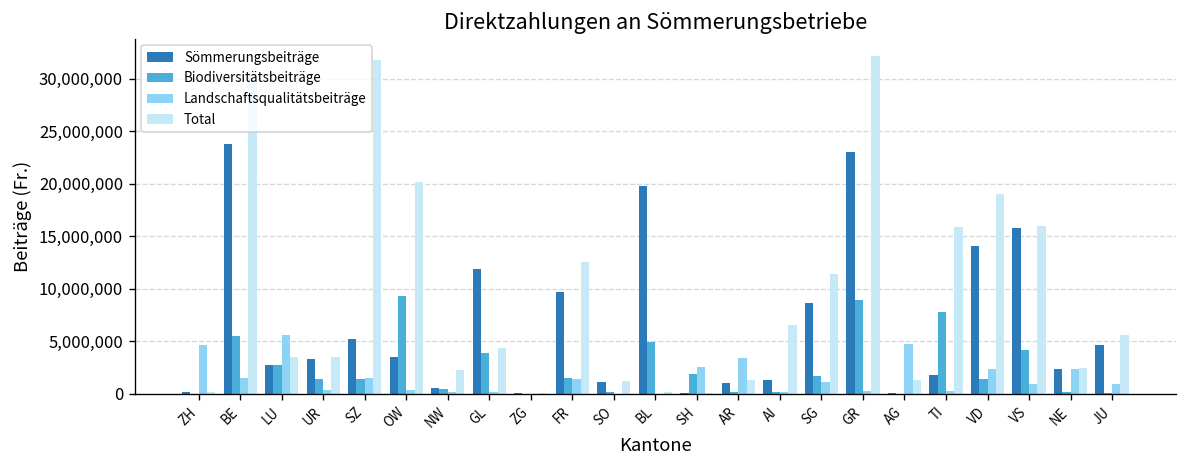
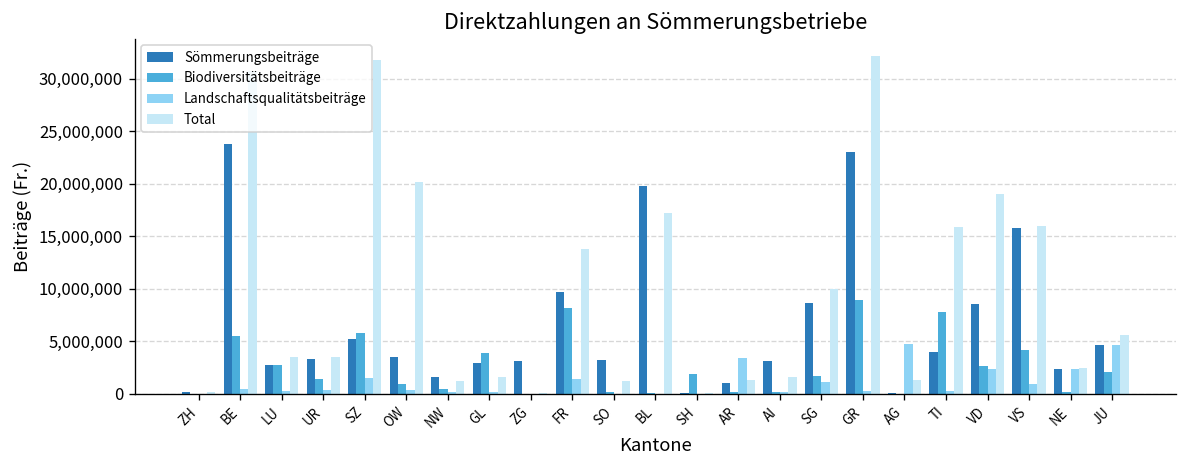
  {
    "Sömmerungsbeiträge": {
      "BE": "24,000,000",
      "LU": "3,000,000",
      "UR": "3,000,000",
      "SZ": "5,000,000",
      "OW": "3,000,000",
-     "NW": "0",
-     "GL": "12,000,000",
-     "ZG": "0",
+     "NW": "2,000,000",
+     "GL": "3,000,000",
+     "ZG": "3,000,000",
      "FR": "10,000,000",
-     "SO": "1,000,000",
+     "SO": "3,000,000",
      "BL": "20,000,000",
      "AR": "1,000,000",
-     "AI": "1,000,000",
+     "AI": "3,000,000",
      "SG": "9,000,000",
      "GR": "23,000,000",
-     "TI": "2,000,000",
-     "VD": "14,000,000",
+     "TI": "4,000,000",
+     "VD": "9,000,000",
      "VS": "16,000,000",
      "NE": "2,000,000",
      "JU": "5,000,000"
    },
    "Biodiversitätsbeiträge": {
      "BE": "5,000,000",
      "LU": "3,000,000",
      "UR": "1,000,000",
-     "SZ": "1,000,000",
-     "OW": "9,000,000",
+     "SZ": "6,000,000",
+     "OW": "1,000,000",
      "NW": "0",
      "GL": "4,000,000",
-     "FR": "1,000,000",
-     "BL": "5,000,000",
+     "FR": "8,000,000",
+     "BL": "0",
      "SH": "2,000,000",
      "SG": "2,000,000",
      "GR": "9,000,000",
      "AG": "0",
      "TI": "8,000,000",
-     "VD": "1,000,000",
+     "VD": "3,000,000",
      "VS": "4,000,000",
-     "JU": "0"
+     "JU": "2,000,000"
    },
    "Landschaftsqualitätsbeiträge": {
-     "ZH": "5,000,000",
-     "BE": "1,000,000",
-     "LU": "6,000,000",
+     "ZH": "0",
+     "BE": "0",
+     "LU": "0",
      "UR": "0",
      "SZ": "1,000,000",
      "OW": "0",
      "FR": "1,000,000",
      "SO": "0",
      "BL": "0",
-     "SH": "3,000,000",
+     "SH": "0",
      "AR": "3,000,000",
      "SG": "1,000,000",
      "AG": "5,000,000",
      "VD": "2,000,000",
      "VS": "1,000,000",
      "NE": "2,000,000",
-     "JU": "1,000,000"
+     "JU": "5,000,000"
    },
    "Total": {
      "LU": "3,000,000",
      "UR": "4,000,000",
      "SZ": "32,000,000",
      "OW": "20,000,000",
-     "NW": "2,000,000",
-     "GL": "4,000,000",
-     "FR": "12,000,000",
+     "NW": "1,000,000",
+     "GL": "2,000,000",
+     "FR": "14,000,000",
      "SO": "1,000,000",
-     "BL": "0",
+     "BL": "17,000,000",
      "AR": "1,000,000",
-     "AI": "7,000,000",
-     "SG": "11,000,000",
+     "AI": "2,000,000",
+     "SG": "10,000,000",
      "GR": "32,000,000",
      "AG": "1,000,000",
      "TI": "16,000,000",
      "VD": "19,000,000",
      "VS": "16,000,000",
      "NE": "2,000,000",
      "JU": "6,000,000"
    }
  }
